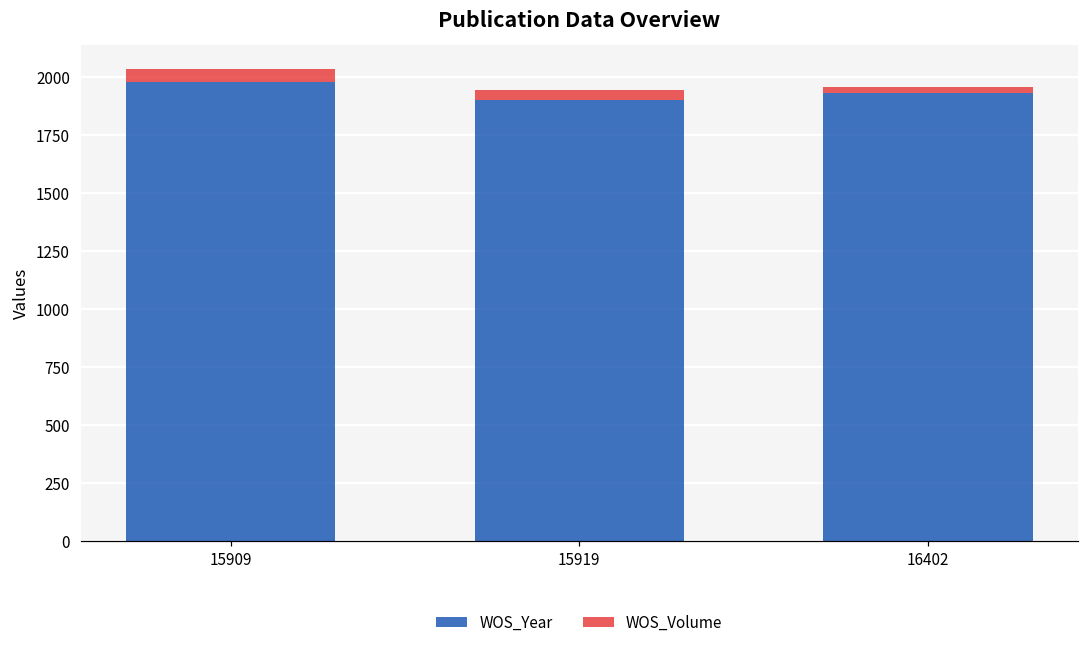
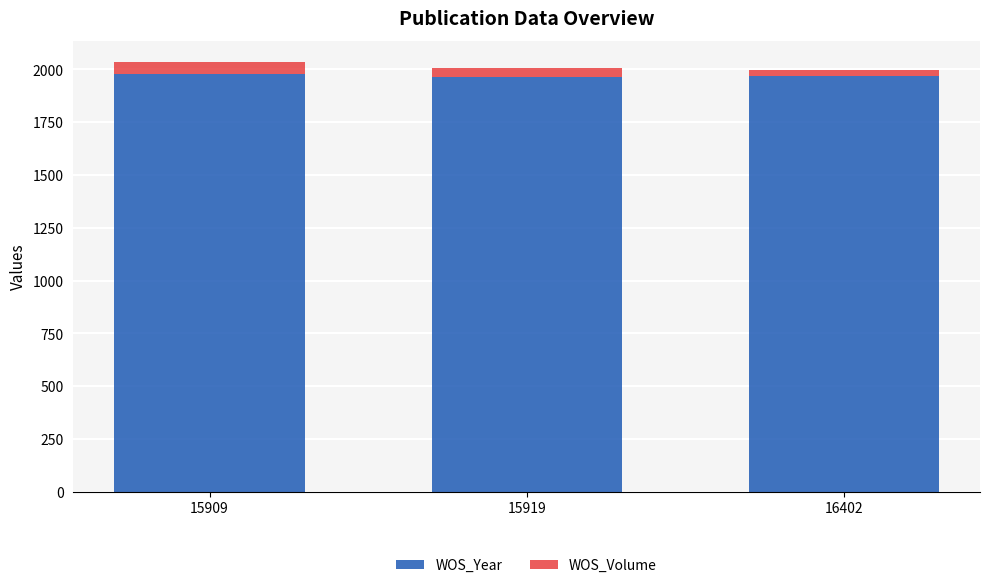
  {
    "WOS_Year": {
      "15909": 1980,
-     "15919": 1900,
-     "16402": 1930
+     "15919": 1970,
+     "16402": 1970
    },
    "WOS_Volume": {
      "15909": 60,
      "15919": 40,
      "16402": 30
    }
  }
